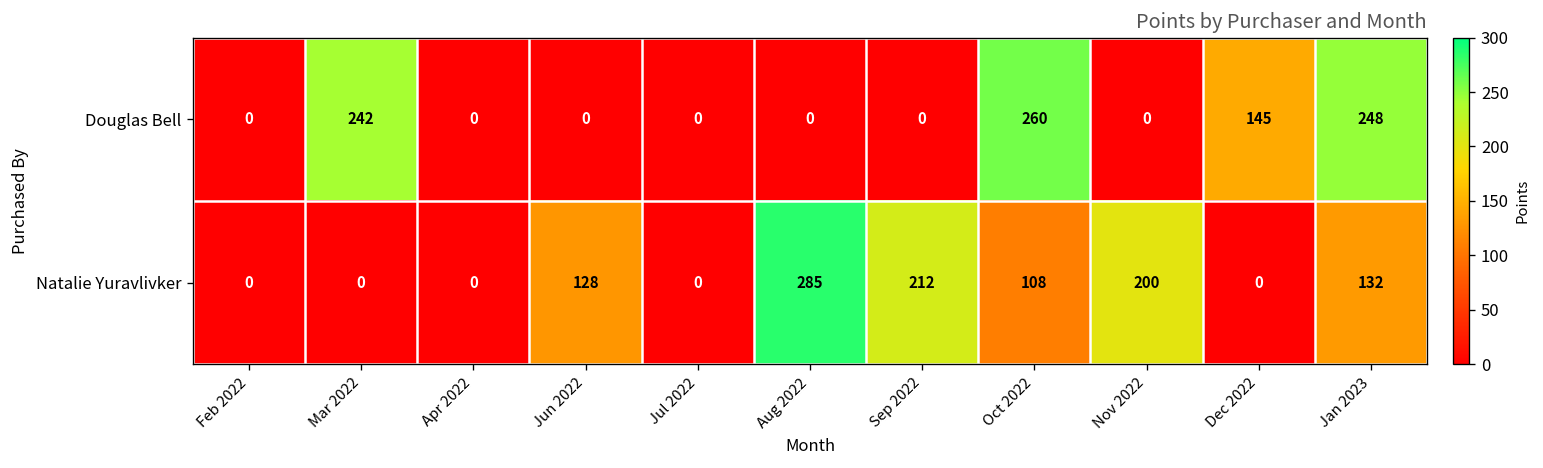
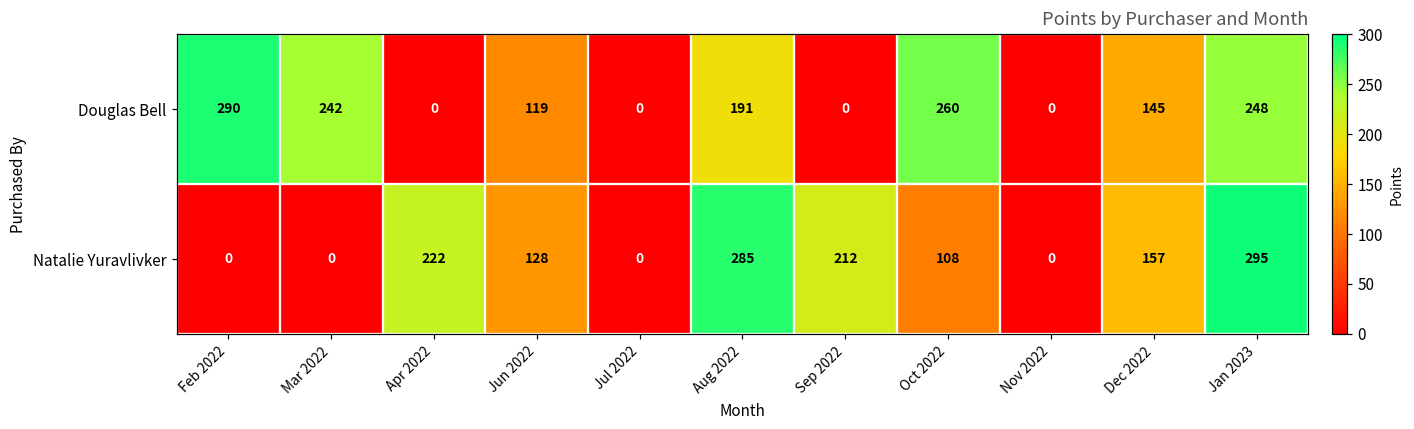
  {
    "Douglas Bell": {
-     "Feb 2022": 0,
+     "Feb 2022": 290,
      "Mar 2022": 242,
      "Apr 2022": 0,
-     "Jun 2022": 0,
+     "Jun 2022": 119,
      "Jul 2022": 0,
-     "Aug 2022": 0,
+     "Aug 2022": 191,
      "Sep 2022": 0,
      "Oct 2022": 260,
      "Nov 2022": 0,
      "Dec 2022": 145,
      "Jan 2023": 248
    },
    "Natalie Yuravlivker": {
      "Feb 2022": 0,
      "Mar 2022": 0,
-     "Apr 2022": 0,
+     "Apr 2022": 222,
      "Jun 2022": 128,
      "Jul 2022": 0,
      "Aug 2022": 285,
      "Sep 2022": 212,
      "Oct 2022": 108,
-     "Nov 2022": 200,
-     "Dec 2022": 0,
-     "Jan 2023": 132
+     "Nov 2022": 0,
+     "Dec 2022": 157,
+     "Jan 2023": 295
    }
  }
